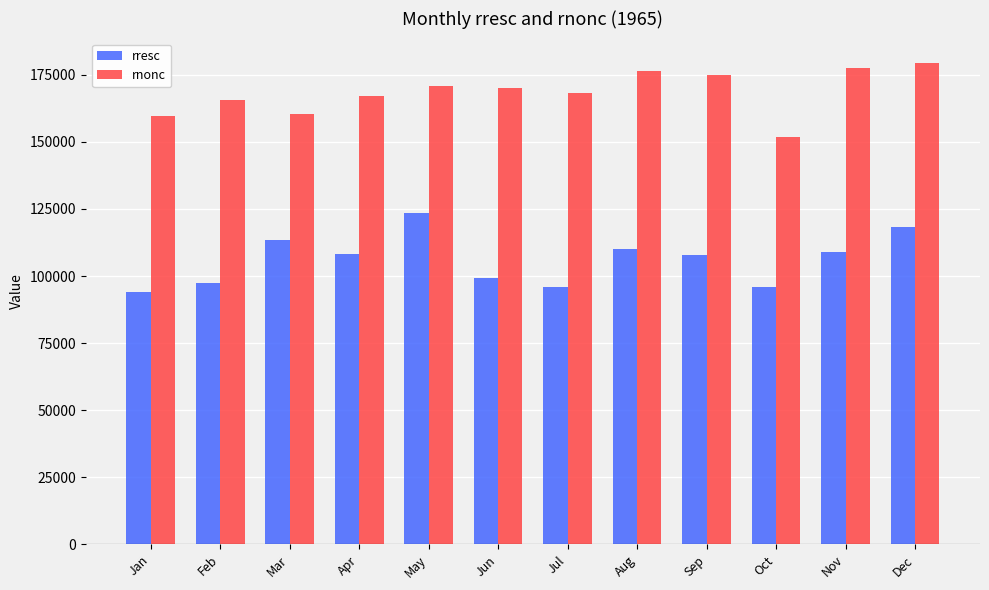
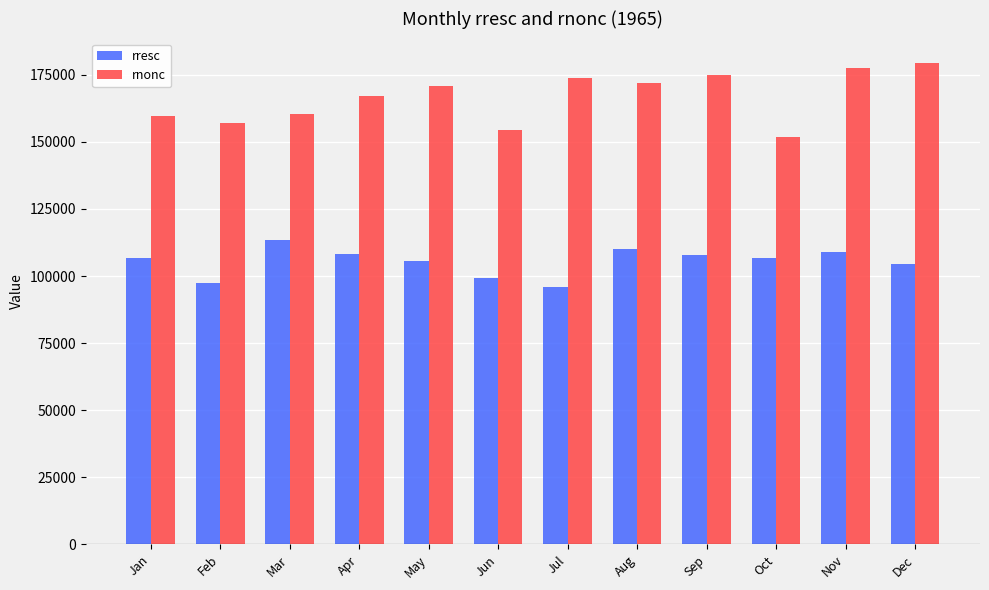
  {
    "rresc": {
-     "Jan": 94000,
+     "Jan": 107000,
      "Feb": 97000,
      "Mar": 113000,
      "Apr": 108000,
-     "May": 124000,
+     "May": 106000,
      "Jun": 99000,
      "Jul": 96000,
      "Aug": 110000,
      "Sep": 108000,
-     "Oct": 96000,
+     "Oct": 107000,
      "Nov": 109000,
-     "Dec": 118000
+     "Dec": 105000
    },
    "rnonc": {
      "Jan": 160000,
-     "Feb": 166000,
+     "Feb": 157000,
      "Mar": 160000,
      "Apr": 167000,
      "May": 171000,
-     "Jun": 170000,
-     "Jul": 168000,
-     "Aug": 176000,
+     "Jun": 154000,
+     "Jul": 174000,
+     "Aug": 172000,
      "Sep": 175000,
      "Oct": 152000,
      "Nov": 178000,
      "Dec": 180000
    }
  }
